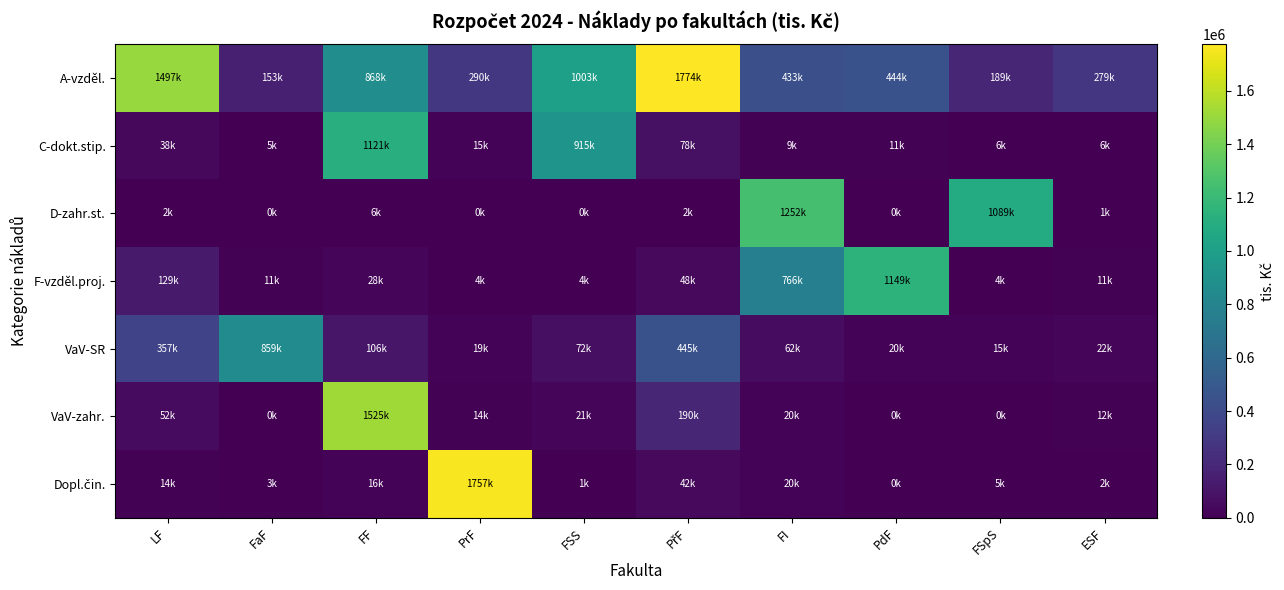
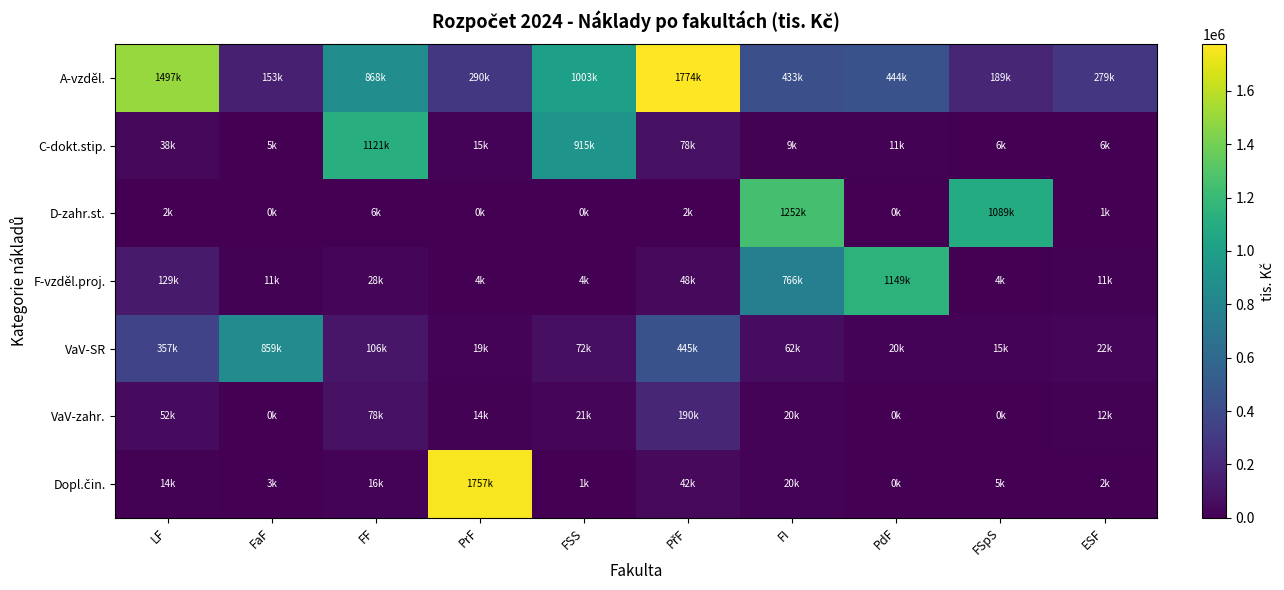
  {
    "A-vzděl.": {
      "LF": "1497k",
      "FaF": "153k",
      "FF": "868k",
      "PrF": "290k",
      "FSS": "1003k",
      "PřF": "1774k",
      "FI": "433k",
      "PdF": "444k",
      "FSpS": "189k",
      "ESF": "279k"
    },
    "C-dokt.stip.": {
      "LF": "38k",
      "FaF": "5k",
      "FF": "1121k",
      "PrF": "15k",
      "FSS": "915k",
      "PřF": "78k",
      "FI": "9k",
      "PdF": "11k",
      "FSpS": "6k",
      "ESF": "6k"
    },
    "D-zahr.st.": {
      "LF": "2k",
      "FaF": "0k",
      "FF": "6k",
      "PrF": "0k",
      "FSS": "0k",
      "PřF": "2k",
      "FI": "1252k",
      "PdF": "0k",
      "FSpS": "1089k",
      "ESF": "1k"
    },
    "F-vzděl.proj.": {
      "LF": "129k",
      "FaF": "11k",
      "FF": "28k",
      "PrF": "4k",
      "FSS": "4k",
      "PřF": "48k",
      "FI": "766k",
      "PdF": "1149k",
      "FSpS": "4k",
      "ESF": "11k"
    },
    "VaV-SR": {
      "LF": "357k",
      "FaF": "859k",
      "FF": "106k",
      "PrF": "19k",
      "FSS": "72k",
      "PřF": "445k",
      "FI": "62k",
      "PdF": "20k",
      "FSpS": "15k",
      "ESF": "22k"
    },
    "VaV-zahr.": {
      "LF": "52k",
      "FaF": "0k",
-     "FF": "1525k",
+     "FF": "78k",
      "PrF": "14k",
      "FSS": "21k",
      "PřF": "190k",
      "FI": "20k",
      "PdF": "0k",
      "FSpS": "0k",
      "ESF": "12k"
    },
    "Dopl.čin.": {
      "LF": "14k",
      "FaF": "3k",
      "FF": "16k",
      "PrF": "1757k",
      "FSS": "1k",
      "PřF": "42k",
      "FI": "20k",
      "PdF": "0k",
      "FSpS": "5k",
      "ESF": "2k"
    }
  }
